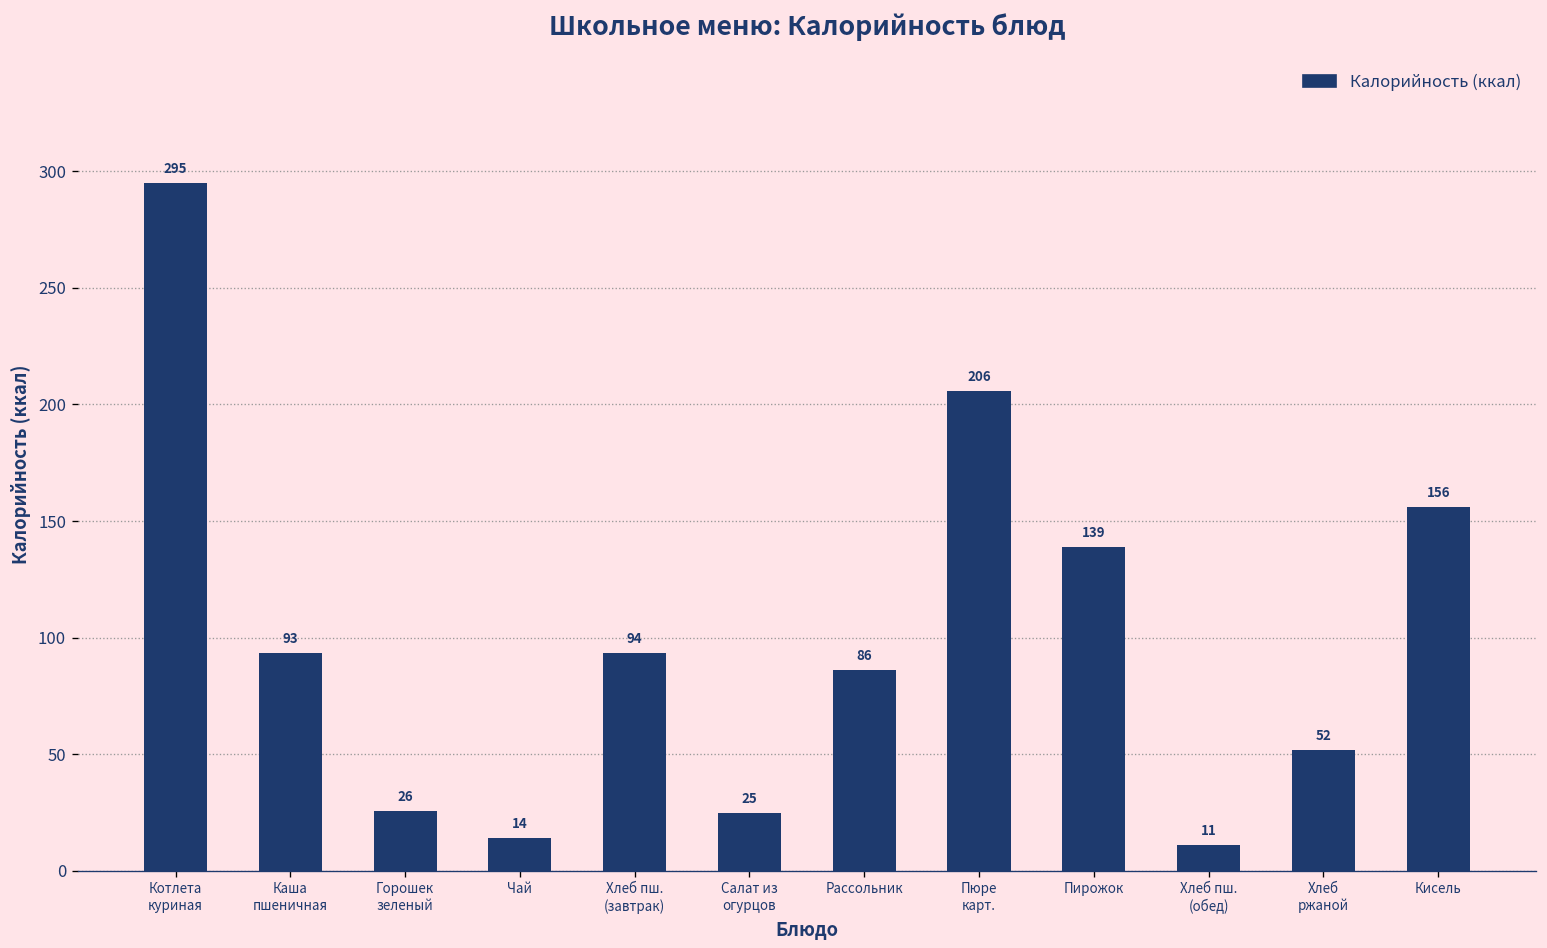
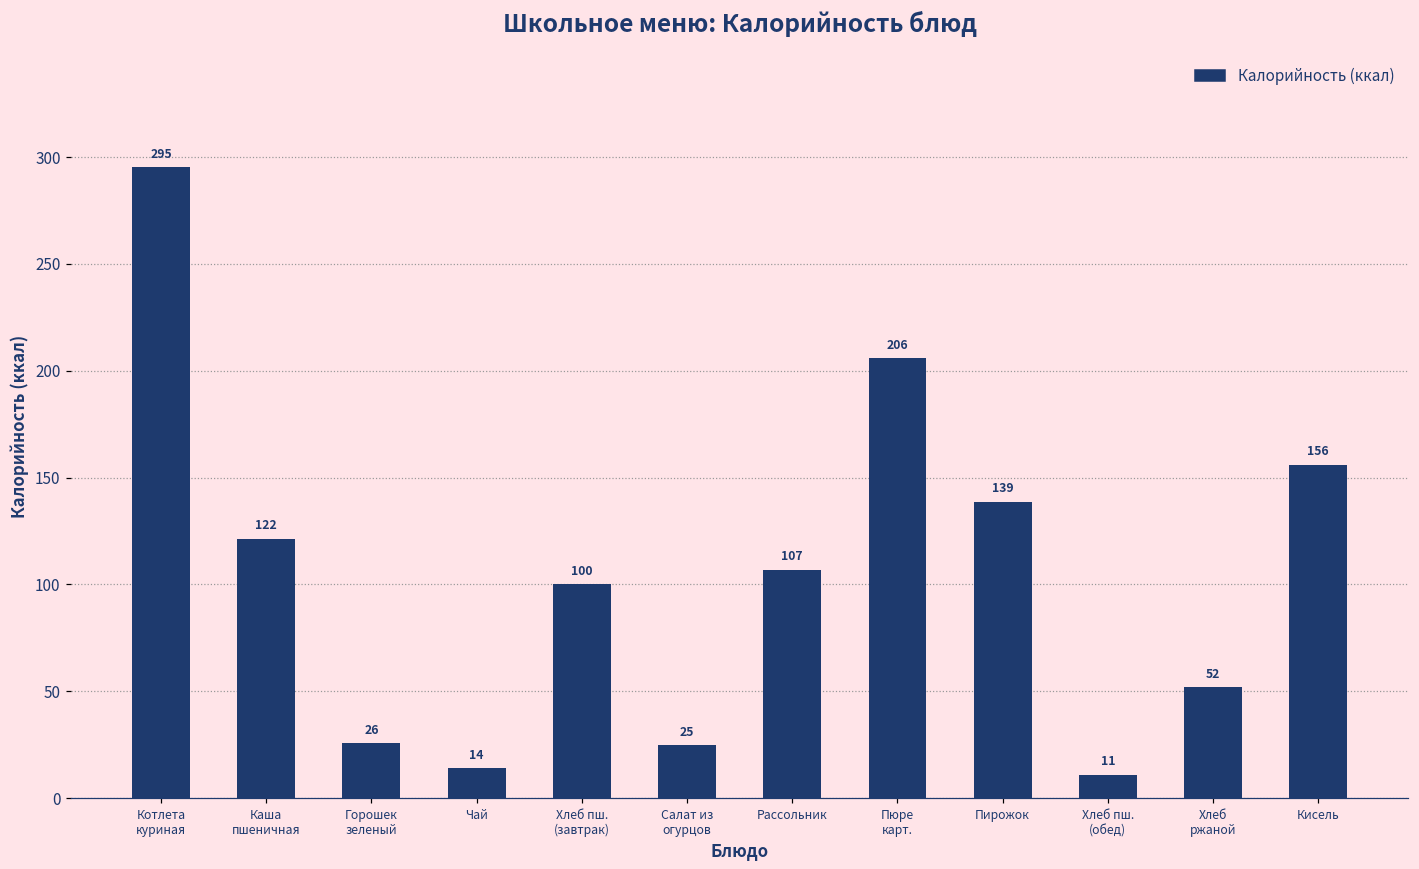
  {
    "Котлета куриная": 295,
-   "Каша пшеничная": 93,
+   "Каша пшеничная": 122,
    "Горошек зеленый": 26,
    "Чай": 14,
-   "Хлеб пш. (завтрак)": 94,
+   "Хлеб пш. (завтрак)": 100,
    "Салат из огурцов": 25,
-   "Рассольник": 86,
+   "Рассольник": 107,
    "Пюре карт.": 206,
    "Пирожок": 139,
    "Хлеб пш. (обед)": 11,
    "Хлеб ржаной": 52,
    "Кисель": 156
  }
